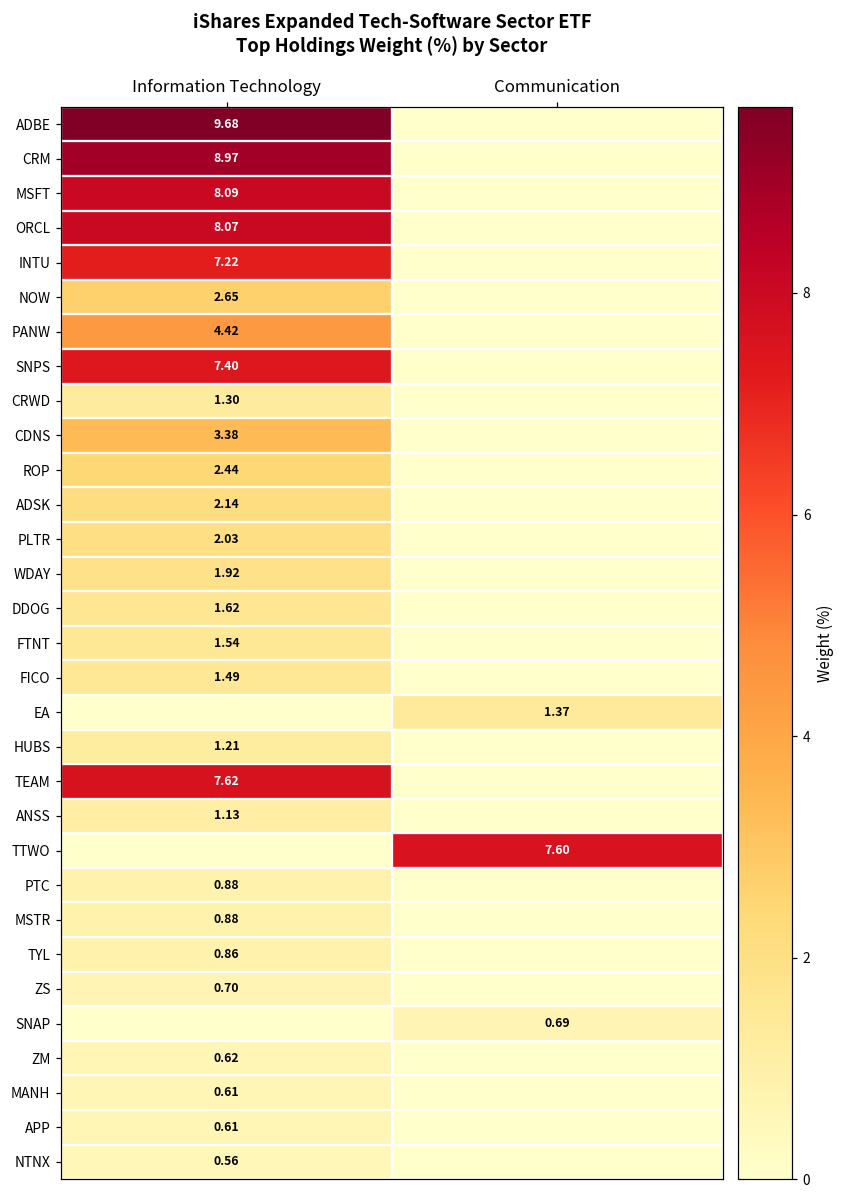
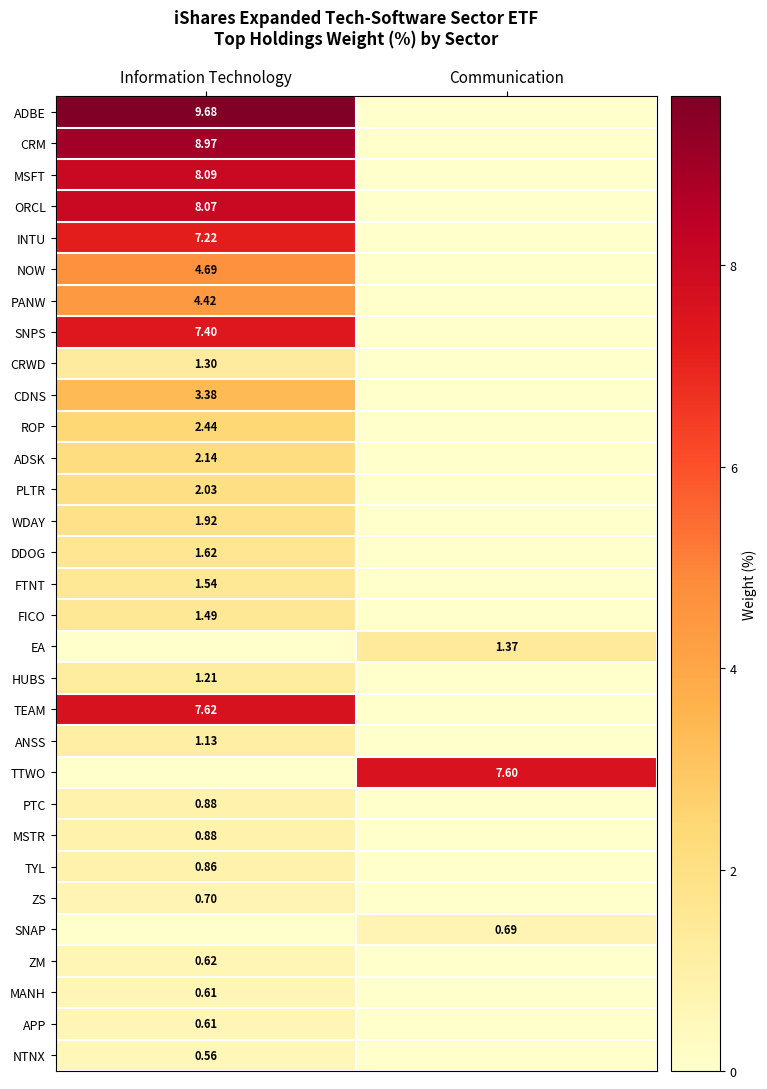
  {
    "ADBE": {
      "Information Technology": 9.68
    },
    "CRM": {
      "Information Technology": 8.97
    },
    "MSFT": {
      "Information Technology": 8.09
    },
    "ORCL": {
      "Information Technology": 8.07
    },
    "INTU": {
      "Information Technology": 7.22
    },
    "NOW": {
-     "Information Technology": 2.65
+     "Information Technology": 4.69
    },
    "PANW": {
      "Information Technology": 4.42
    },
    "SNPS": {
      "Information Technology": 7.40
    },
    "CRWD": {
      "Information Technology": 1.30
    },
    "CDNS": {
      "Information Technology": 3.38
    },
    "ROP": {
      "Information Technology": 2.44
    },
    "ADSK": {
      "Information Technology": 2.14
    },
    "PLTR": {
      "Information Technology": 2.03
    },
    "WDAY": {
      "Information Technology": 1.92
    },
    "DDOG": {
      "Information Technology": 1.62
    },
    "FTNT": {
      "Information Technology": 1.54
    },
    "FICO": {
      "Information Technology": 1.49
    },
    "EA": {
      "Communication": 1.37
    },
    "HUBS": {
      "Information Technology": 1.21
    },
    "TEAM": {
      "Information Technology": 7.62
    },
    "ANSS": {
      "Information Technology": 1.13
    },
    "TTWO": {
      "Communication": 7.60
    },
    "PTC": {
      "Information Technology": 0.88
    },
    "MSTR": {
      "Information Technology": 0.88
    },
    "TYL": {
      "Information Technology": 0.86
    },
    "ZS": {
      "Information Technology": 0.70
    },
    "SNAP": {
      "Communication": 0.69
    },
    "ZM": {
      "Information Technology": 0.62
    },
    "MANH": {
      "Information Technology": 0.61
    },
    "APP": {
      "Information Technology": 0.61
    },
    "NTNX": {
      "Information Technology": 0.56
    }
  }
